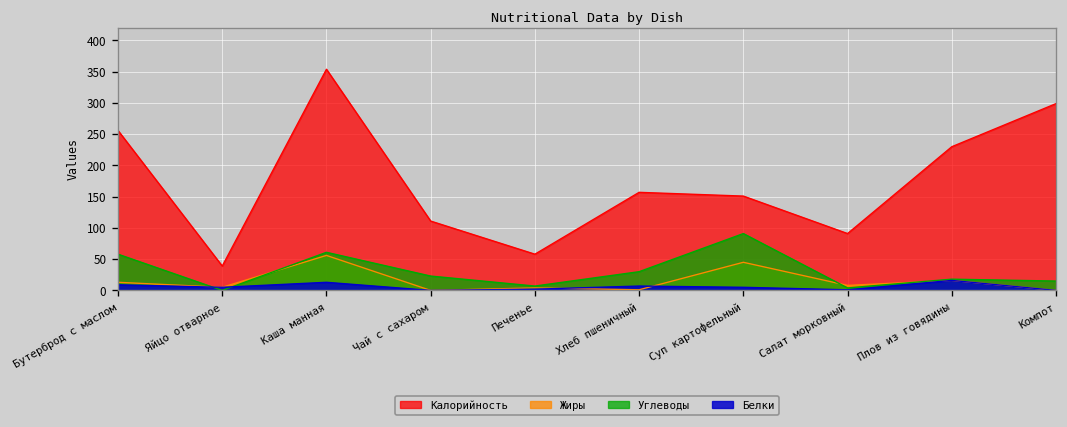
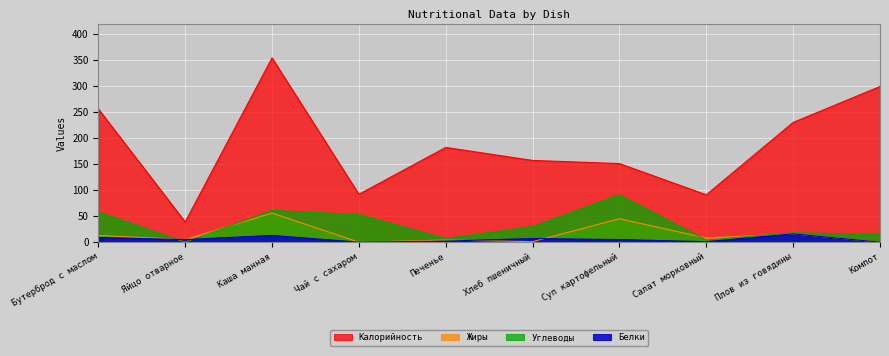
  {
    "Калорийность": {
      "Бутерброд с маслом": 260,
      "Яйцо отварное": 40,
      "Каша манная": 350,
-     "Чай с сахаром": 110,
-     "Печенье": 60,
+     "Чай с сахаром": 90,
+     "Печенье": 180,
      "Хлеб пшеничный": 160,
      "Суп картофельный": 150,
      "Салат морковный": 90,
      "Плов из говядины": 230,
      "Компот": 300
    },
    "Жиры": {
      "Каша манная": 60,
      "Хлеб пшеничный": 0,
      "Суп картофельный": 50
    },
    "Углеводы": {
      "Бутерброд с маслом": 60,
      "Яйцо отварное": 0,
      "Каша манная": 60,
-     "Чай с сахаром": 20,
+     "Чай с сахаром": 50,
      "Хлеб пшеничный": 30,
      "Суп картофельный": 90,
      "Компот": 20
    },
    "Белки": {
      "Каша манная": 10,
      "Хлеб пшеничный": 10,
      "Суп картофельный": 10
    }
  }
